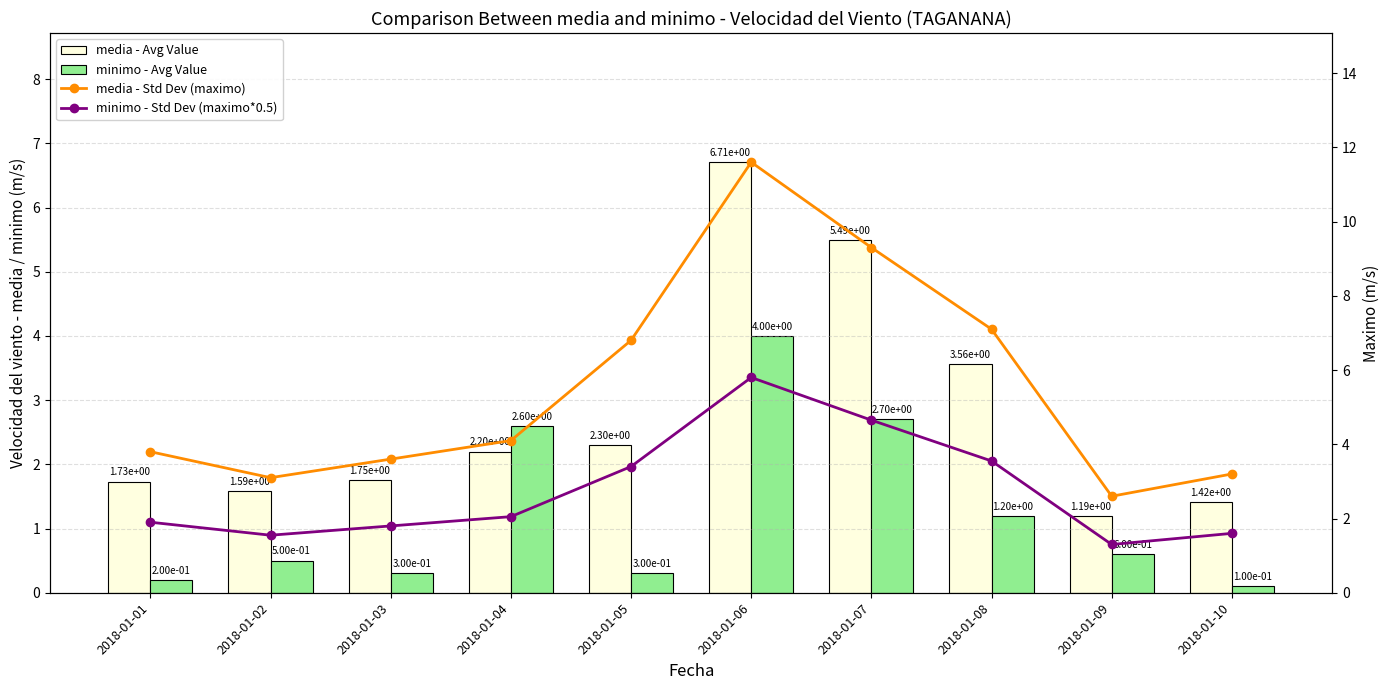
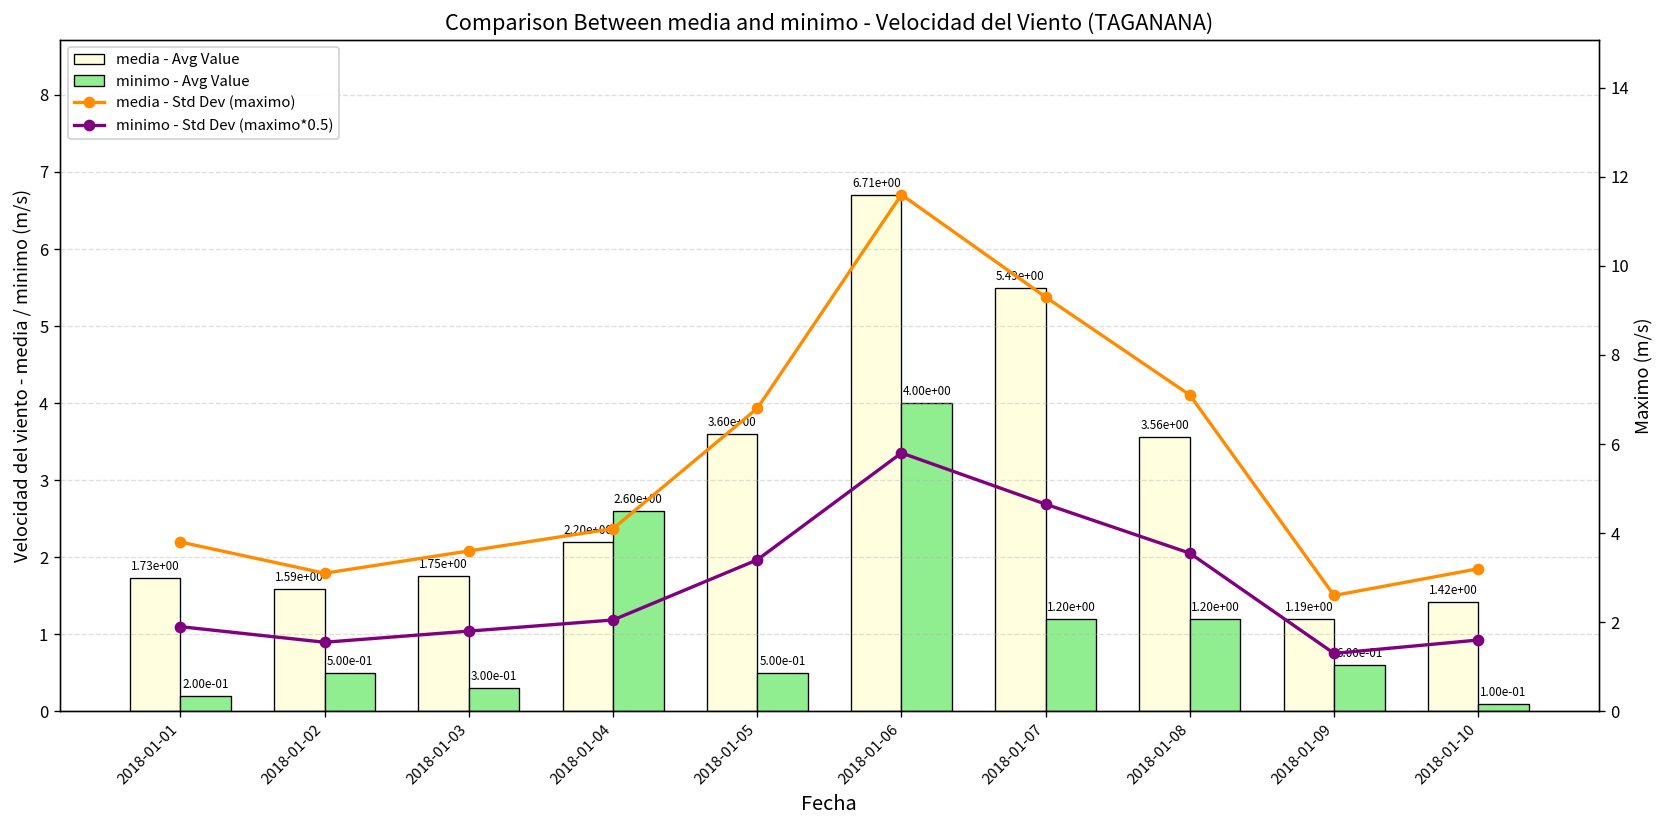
  {
    "media - Avg Value": {
      "2018-01-01": "1.73e+00",
      "2018-01-03": "1.75e+00",
-     "2018-01-05": "2.30e+00",
+     "2018-01-05": "3.60e+00",
      "2018-01-06": "6.71e+00",
      "2018-01-07": "5.49e+00",
      "2018-01-08": "3.56e+00",
      "2018-01-09": "1.19e+00",
      "2018-01-10": "1.42e+00"
    },
    "minimo - Avg Value": {
      "2018-01-01": "2.00e-01",
      "2018-01-02": "5.00e-01",
      "2018-01-03": "3.00e-01",
      "2018-01-04": "2.60e+00",
-     "2018-01-05": "3.00e-01",
+     "2018-01-05": "5.00e-01",
      "2018-01-06": "4.00e+00",
-     "2018-01-07": "2.70e+00",
+     "2018-01-07": "1.20e+00",
      "2018-01-08": "1.20e+00",
      "2018-01-10": "1.00e-01"
    }
  }
